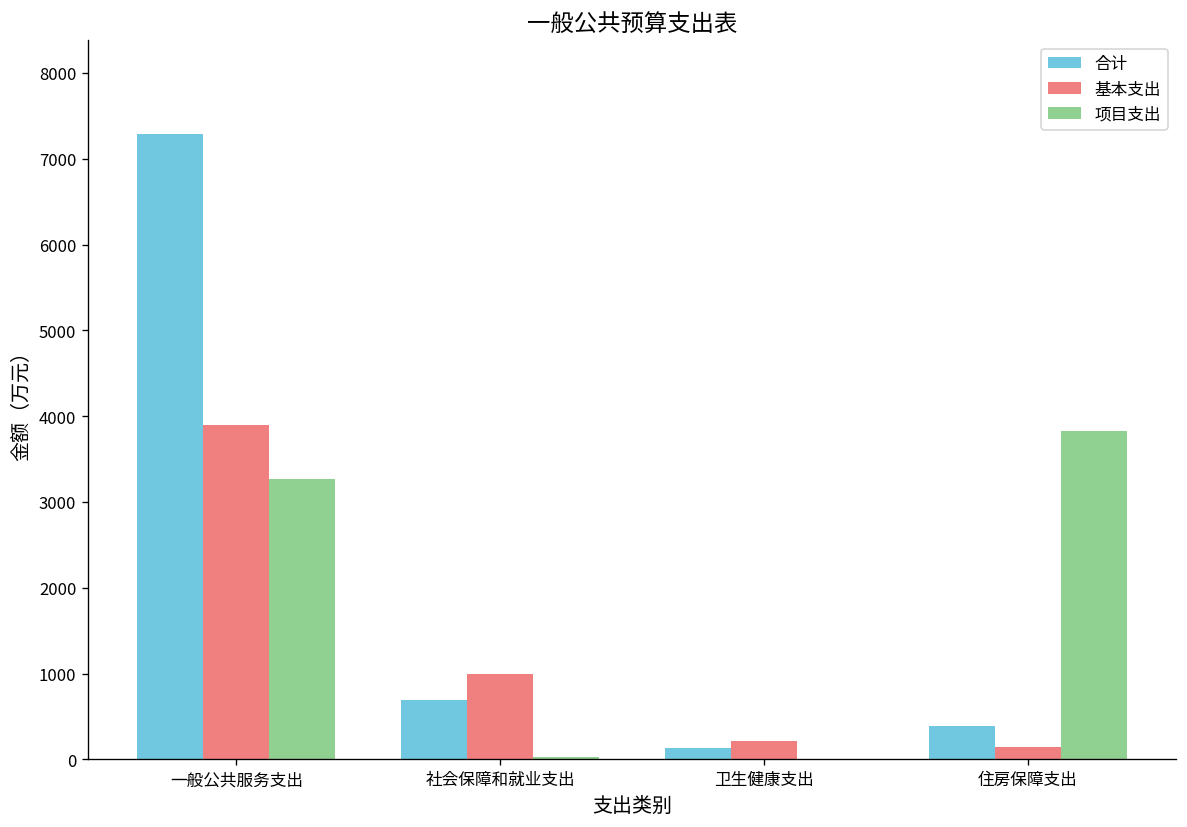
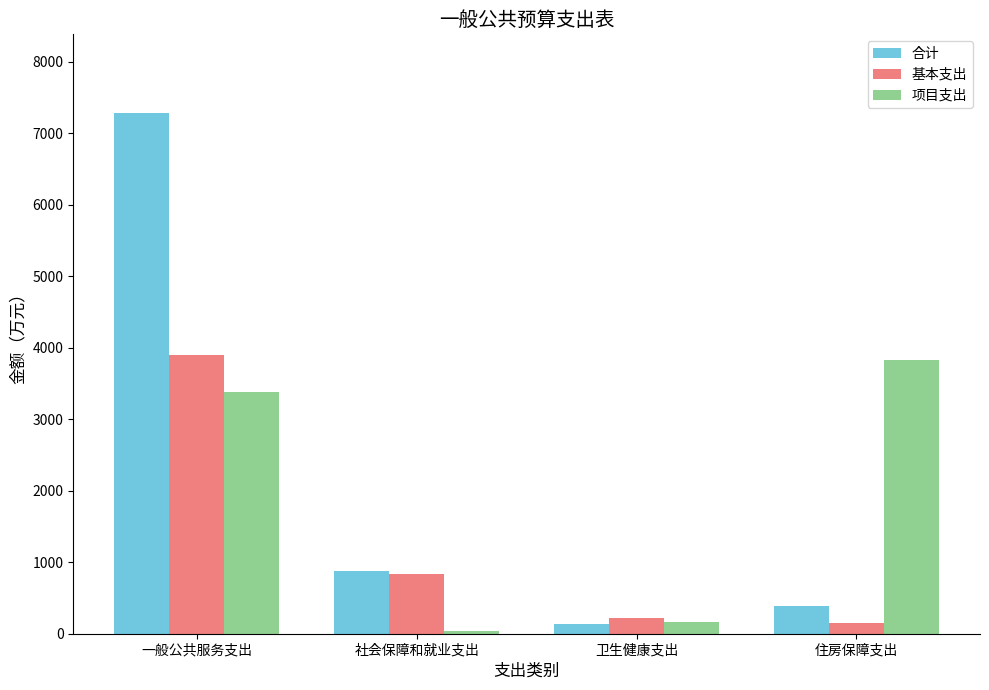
  {
    "合计": {
      "一般公共服务支出": 7300,
-     "社会保障和就业支出": 700,
+     "社会保障和就业支出": 900,
      "卫生健康支出": 100,
      "住房保障支出": 400
    },
    "基本支出": {
      "一般公共服务支出": 3900,
-     "社会保障和就业支出": 1000,
+     "社会保障和就业支出": 800,
      "卫生健康支出": 200,
      "住房保障支出": 100
    },
    "项目支出": {
-     "一般公共服务支出": 3300,
-     "卫生健康支出": 0,
+     "一般公共服务支出": 3400,
+     "卫生健康支出": 200,
      "住房保障支出": 3800
    }
  }
